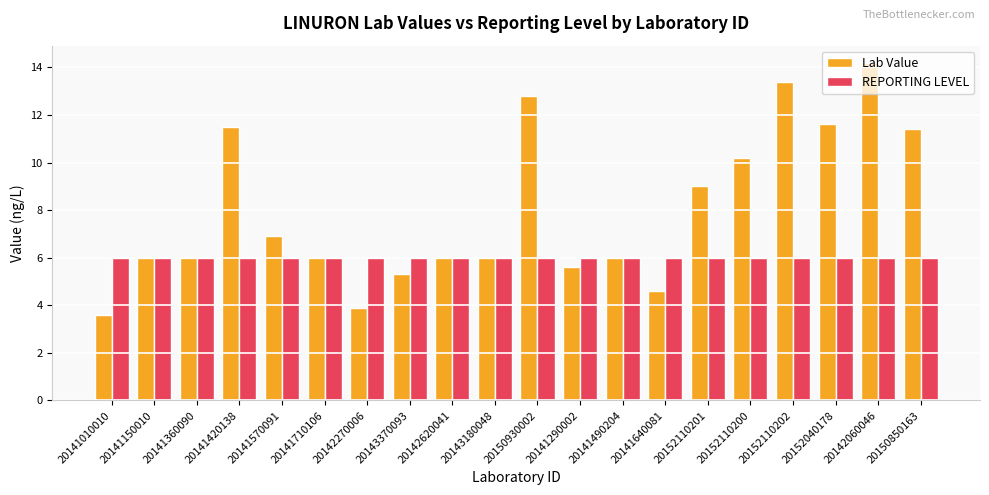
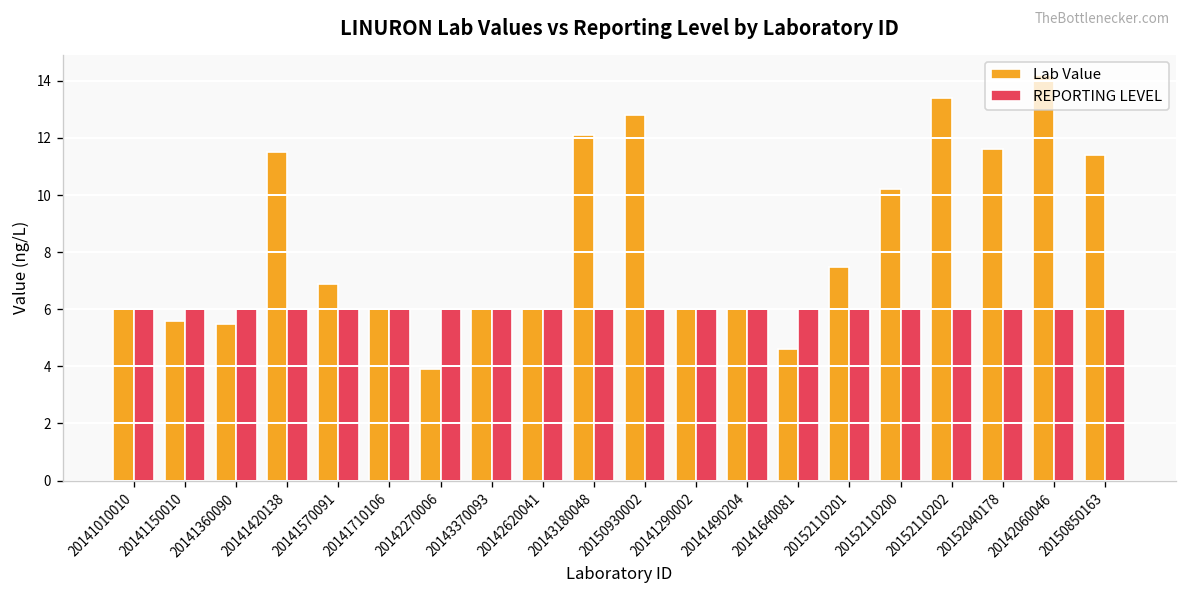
  {
    "Lab Value": {
-     "20141010010": 3.6,
-     "20141150010": 6.0,
-     "20141360090": 6.0,
+     "20141010010": 6.0,
+     "20141150010": 5.6,
+     "20141360090": 5.5,
      "20141420138": 11.5,
      "20141570091": 6.9,
      "20141710106": 6.0,
      "20142270006": 3.9,
-     "20143370093": 5.3,
+     "20143370093": 6.0,
      "20142620041": 6.0,
-     "20143180048": 6.0,
+     "20143180048": 12.1,
      "20150930002": 12.8,
-     "20141290002": 5.6,
+     "20141290002": 6.0,
      "20141490204": 6.0,
      "20141640081": 4.6,
-     "20152110201": 9.0,
+     "20152110201": 7.5,
      "20152110200": 10.2,
      "20152110202": 13.4,
      "20152040178": 11.6,
      "20150850163": 11.4
    },
    "REPORTING LEVEL": {
      "20141010010": 6.0,
      "20141150010": 6.0,
      "20141360090": 6.0,
      "20141420138": 6.0,
      "20141570091": 6.0,
      "20141710106": 6.0,
      "20142270006": 6.0,
      "20143370093": 6.0,
      "20142620041": 6.0,
      "20143180048": 6.0,
      "20150930002": 6.0,
      "20141290002": 6.0,
      "20141490204": 6.0,
      "20141640081": 6.0,
      "20152110201": 6.0,
      "20152110200": 6.0,
      "20152110202": 6.0,
      "20152040178": 6.0,
      "20142060046": 6.0,
      "20150850163": 6.0
    }
  }
